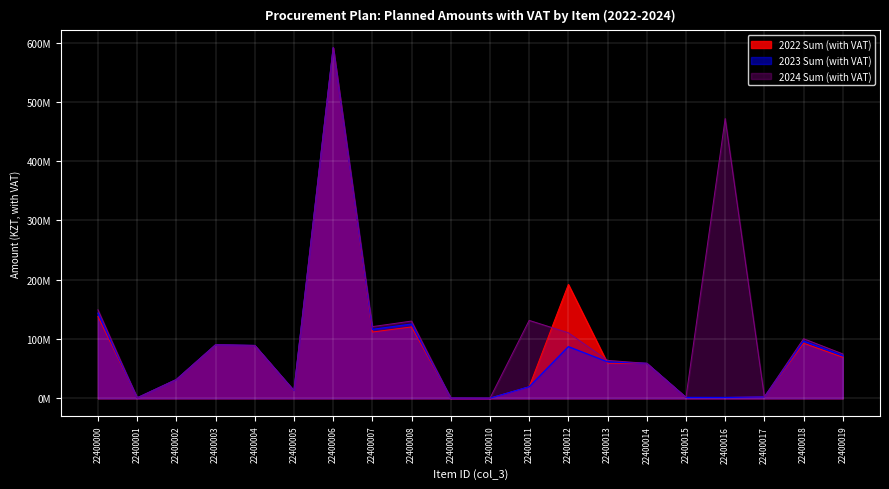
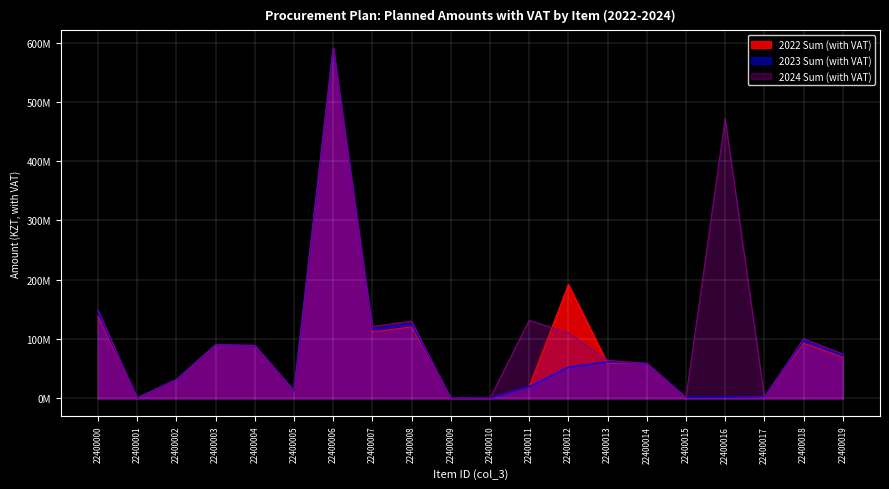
  {
    "2022 Sum (with VAT)": {
      "22400000": 140000000,
      "22400007": 110000000,
      "22400008": 120000000,
      "22400012": 190000000
    },
    "2023 Sum (with VAT)": {
      "22400000": 140000000,
      "22400007": 120000000,
      "22400008": 130000000,
-     "22400012": 90000000
+     "22400012": 50000000
    },
    "2024 Sum (with VAT)": {
      "22400000": 150000000,
      "22400007": 120000000,
      "22400008": 130000000,
      "22400011": 130000000,
      "22400012": 110000000,
      "22400016": 470000000
    }
  }
